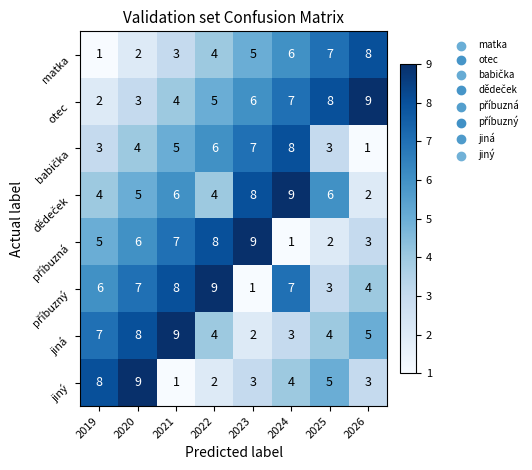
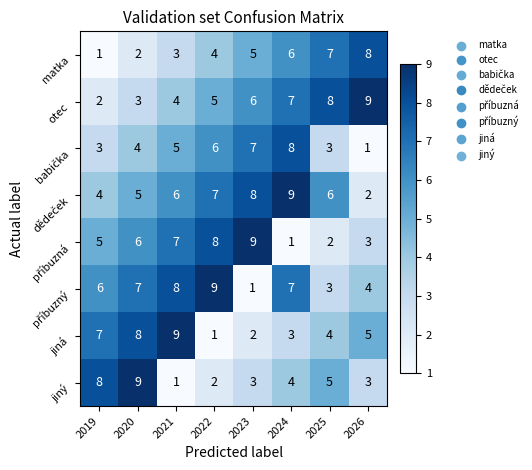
  {
    "matka": {
      "2019": 1,
      "2020": 2,
      "2021": 3,
      "2022": 4,
      "2023": 5,
      "2024": 6,
      "2025": 7,
      "2026": 8
    },
    "otec": {
      "2019": 2,
      "2020": 3,
      "2021": 4,
      "2022": 5,
      "2023": 6,
      "2024": 7,
      "2025": 8,
      "2026": 9
    },
    "babička": {
      "2019": 3,
      "2020": 4,
      "2021": 5,
      "2022": 6,
      "2023": 7,
      "2024": 8,
      "2025": 3,
      "2026": 1
    },
    "dědeček": {
      "2019": 4,
      "2020": 5,
      "2021": 6,
-     "2022": 4,
+     "2022": 7,
      "2023": 8,
      "2024": 9,
      "2025": 6,
      "2026": 2
    },
    "příbuzná": {
      "2019": 5,
      "2020": 6,
      "2021": 7,
      "2022": 8,
      "2023": 9,
      "2024": 1,
      "2025": 2,
      "2026": 3
    },
    "příbuzný": {
      "2019": 6,
      "2020": 7,
      "2021": 8,
      "2022": 9,
      "2023": 1,
      "2024": 7,
      "2025": 3,
      "2026": 4
    },
    "jiná": {
      "2019": 7,
      "2020": 8,
      "2021": 9,
-     "2022": 4,
+     "2022": 1,
      "2023": 2,
      "2024": 3,
      "2025": 4,
      "2026": 5
    },
    "jiný": {
      "2019": 8,
      "2020": 9,
      "2021": 1,
      "2022": 2,
      "2023": 3,
      "2024": 4,
      "2025": 5,
      "2026": 3
    }
  }
